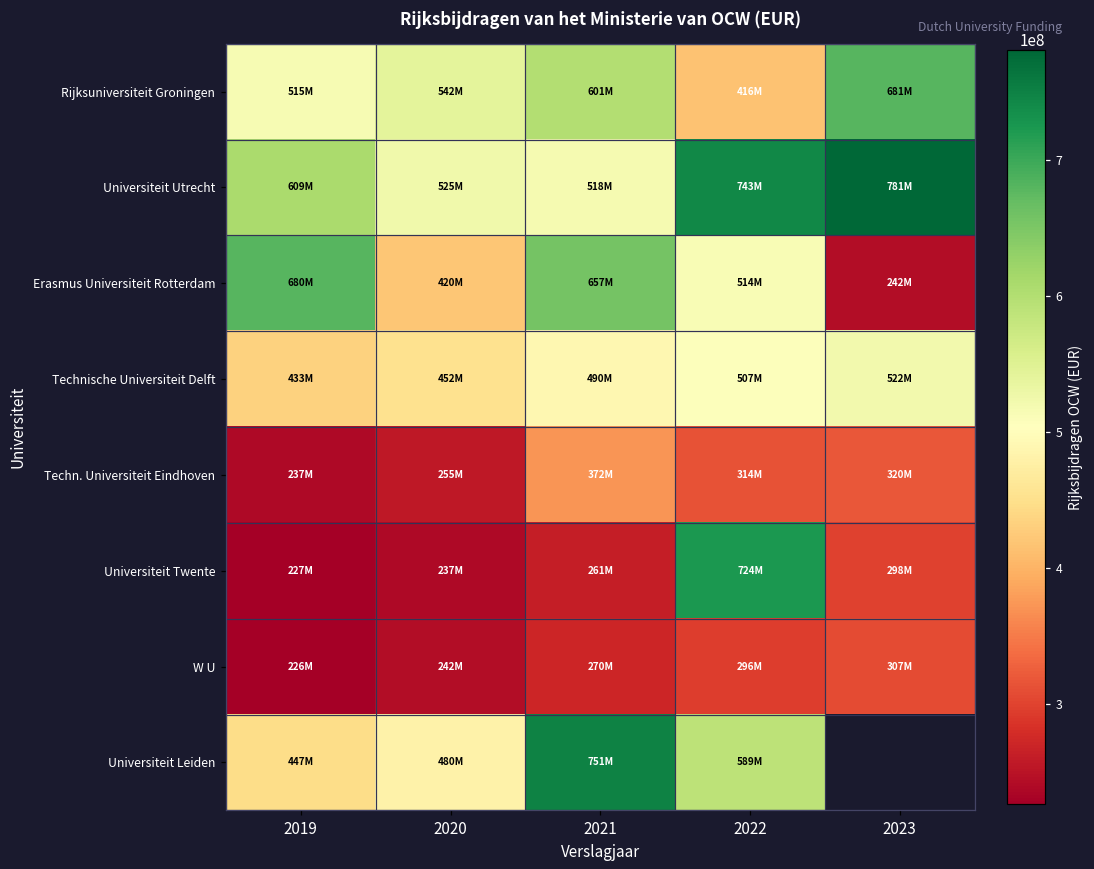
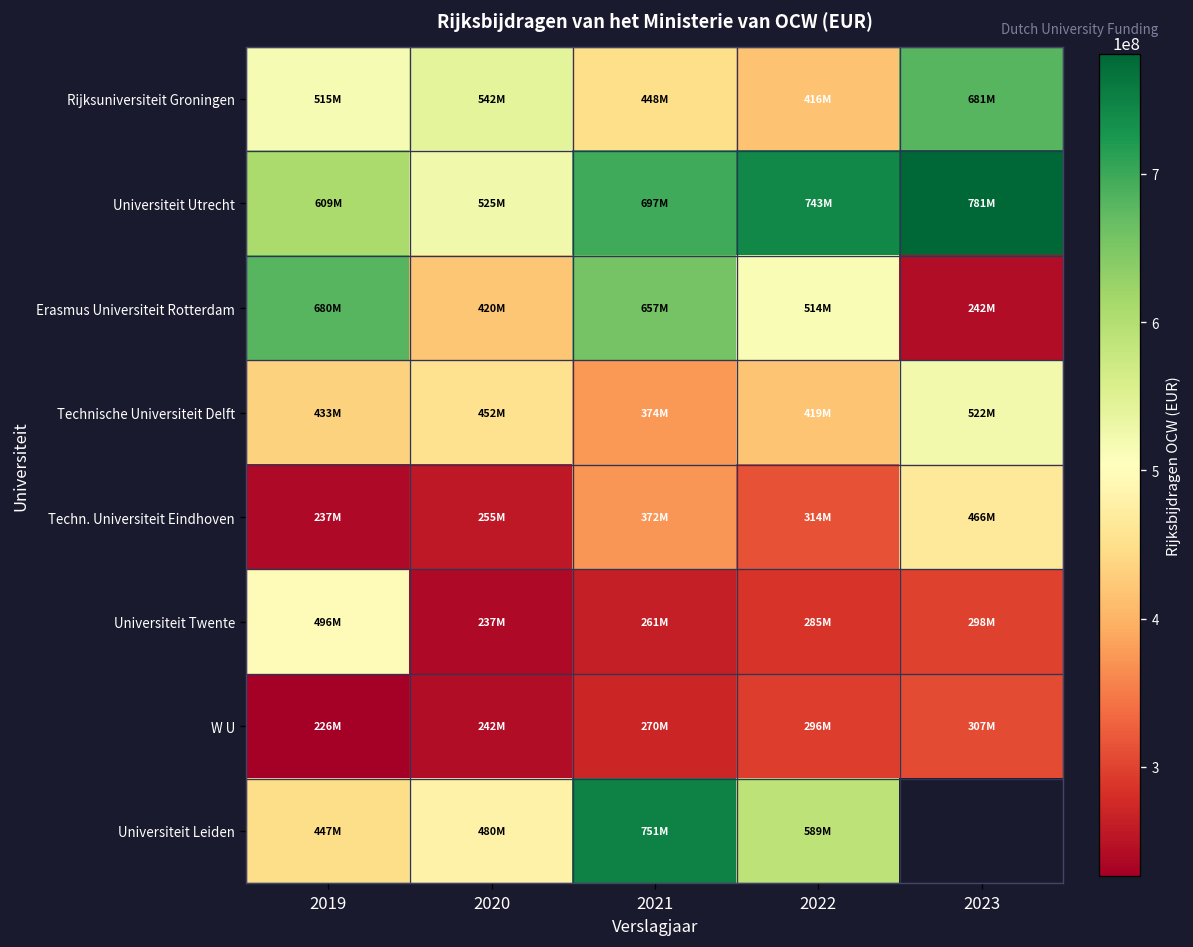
  {
    "Rijksuniversiteit Groningen": {
      "2019": "515M",
      "2020": "542M",
-     "2021": "601M",
+     "2021": "448M",
      "2022": "416M",
      "2023": "681M"
    },
    "Universiteit Utrecht": {
      "2019": "609M",
      "2020": "525M",
-     "2021": "518M",
+     "2021": "697M",
      "2022": "743M",
      "2023": "781M"
    },
    "Erasmus Universiteit Rotterdam": {
      "2019": "680M",
      "2020": "420M",
      "2021": "657M",
      "2022": "514M",
      "2023": "242M"
    },
    "Technische Universiteit Delft": {
      "2019": "433M",
      "2020": "452M",
-     "2021": "490M",
-     "2022": "507M",
+     "2021": "374M",
+     "2022": "419M",
      "2023": "522M"
    },
    "Techn. Universiteit Eindhoven": {
      "2019": "237M",
      "2020": "255M",
      "2021": "372M",
      "2022": "314M",
-     "2023": "320M"
+     "2023": "466M"
    },
    "Universiteit Twente": {
-     "2019": "227M",
+     "2019": "496M",
      "2020": "237M",
      "2021": "261M",
-     "2022": "724M",
+     "2022": "285M",
      "2023": "298M"
    },
    "W U": {
      "2019": "226M",
      "2020": "242M",
      "2021": "270M",
      "2022": "296M",
      "2023": "307M"
    },
    "Universiteit Leiden": {
      "2019": "447M",
      "2020": "480M",
      "2021": "751M",
      "2022": "589M"
    }
  }
